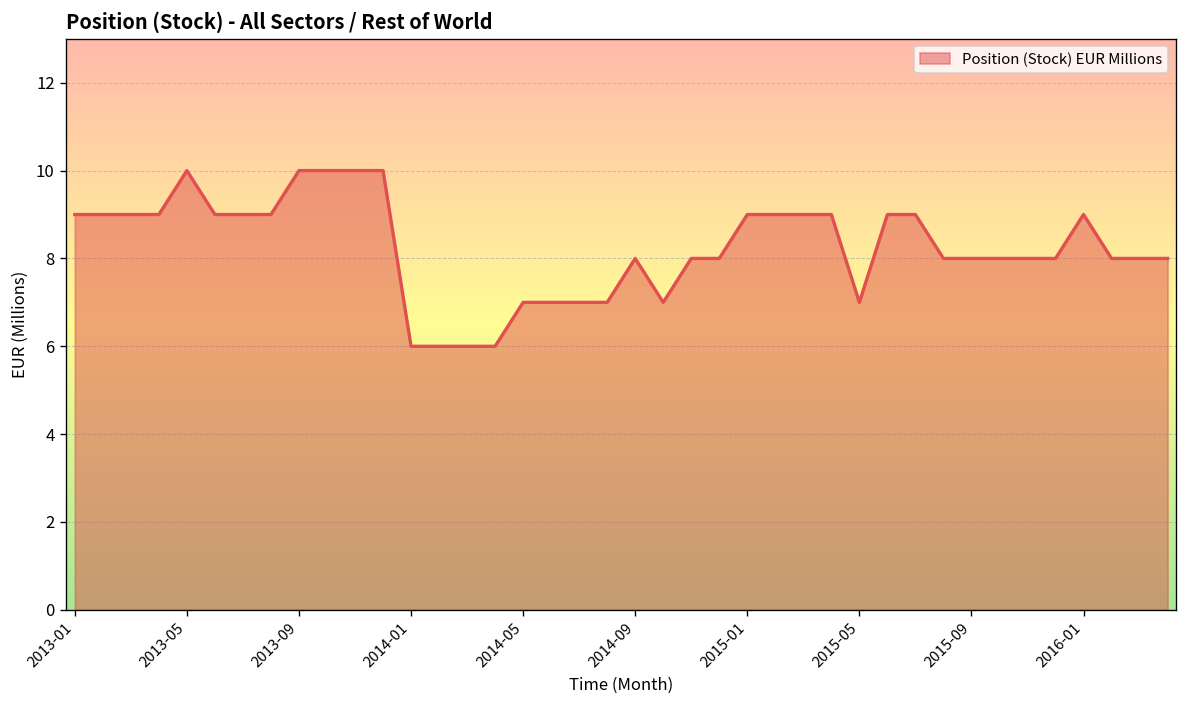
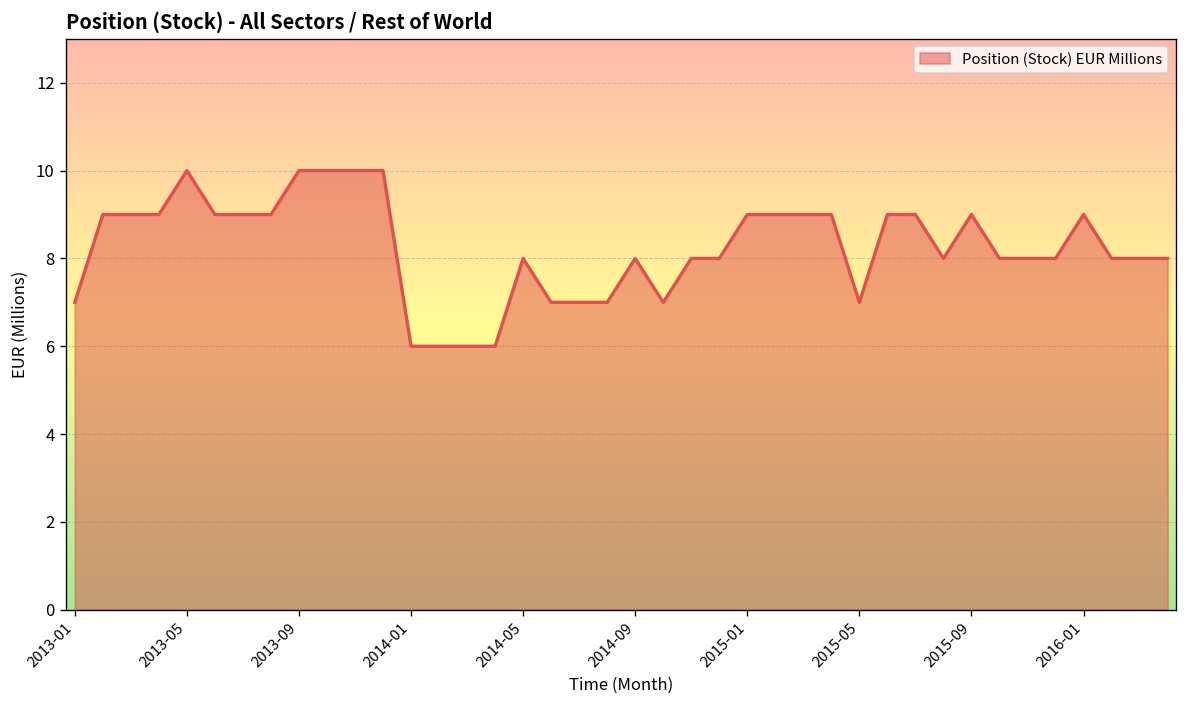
  {
-   "2013-01": 9,
+   "2013-01": 7,
    "2013-05": 10,
    "2013-09": 10,
    "2014-01": 6,
-   "2014-05": 7,
+   "2014-05": 8,
    "2014-09": 8,
    "2015-01": 9,
    "2015-05": 7,
-   "2015-09": 8,
+   "2015-09": 9,
    "2016-01": 9
  }
